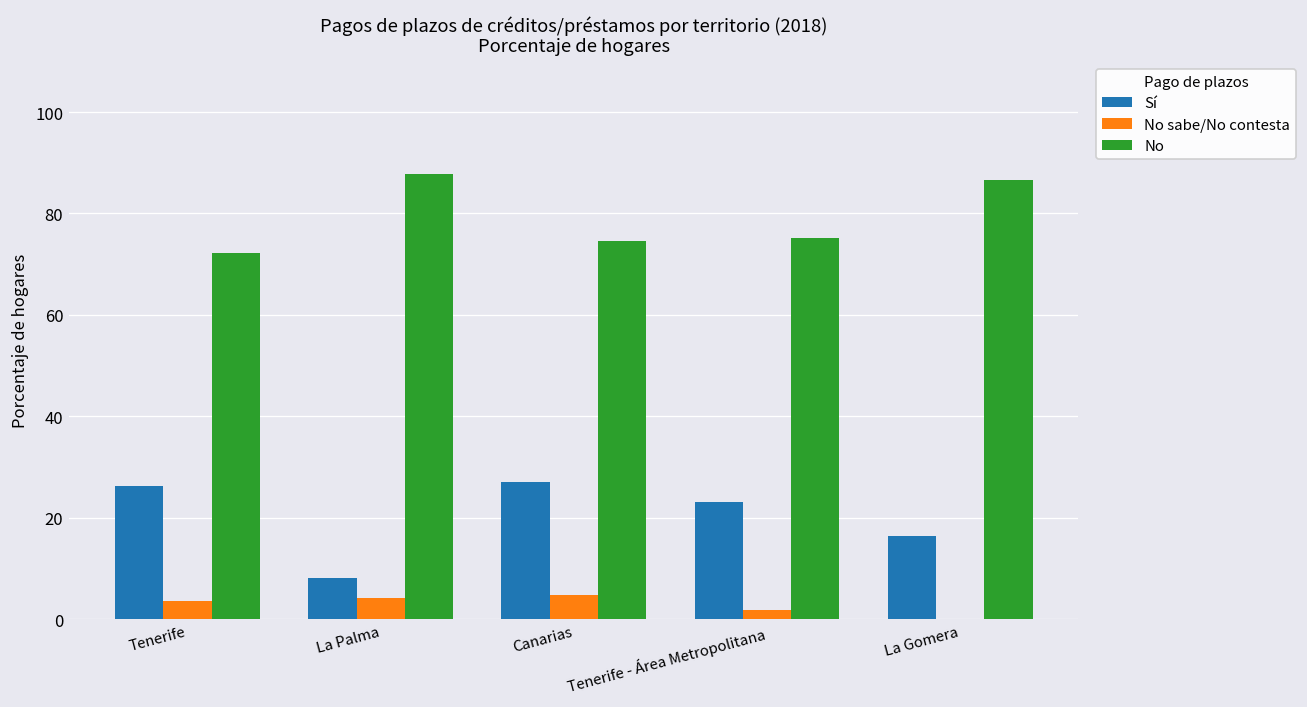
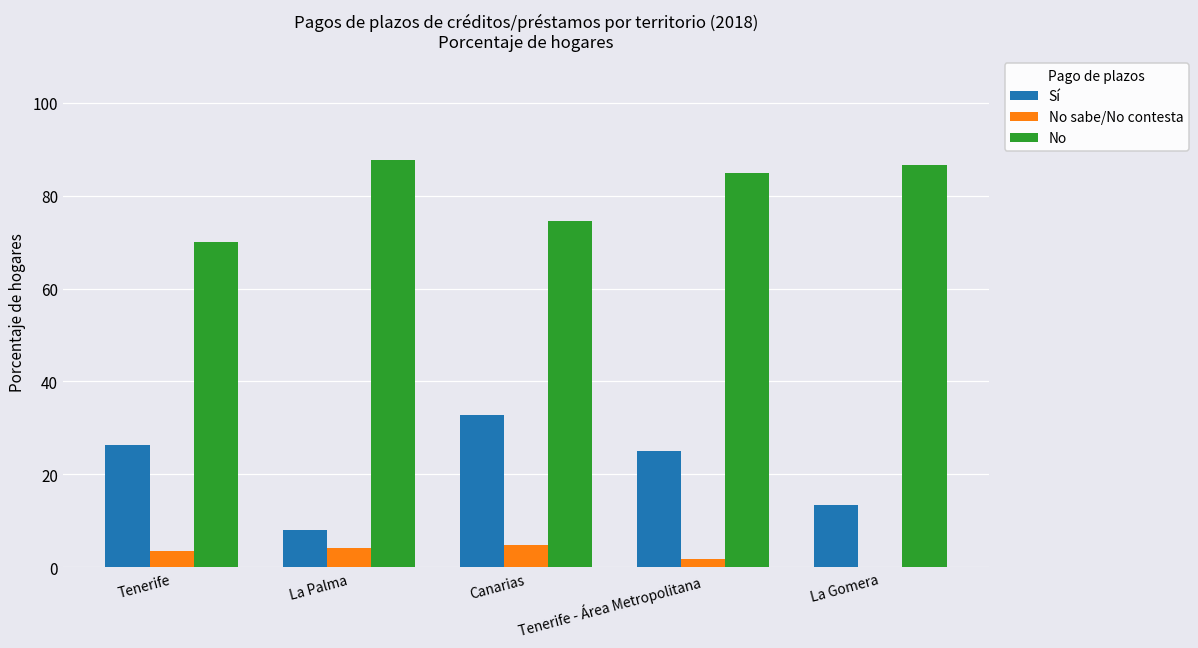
  {
    "Sí": {
      "Tenerife": 26,
      "La Palma": 8,
-     "Canarias": 27,
-     "Tenerife - Área Metropolitana": 23,
-     "La Gomera": 16
+     "Canarias": 33,
+     "Tenerife - Área Metropolitana": 25,
+     "La Gomera": 13
    },
    "No sabe/No contesta": {
      "Tenerife": 4,
      "La Palma": 4,
      "Canarias": 5,
      "Tenerife - Área Metropolitana": 2,
      "La Gomera": 0
    },
    "No": {
-     "Tenerife": 72,
+     "Tenerife": 70,
      "La Palma": 88,
      "Canarias": 74,
-     "Tenerife - Área Metropolitana": 75,
+     "Tenerife - Área Metropolitana": 85,
      "La Gomera": 87
    }
  }
